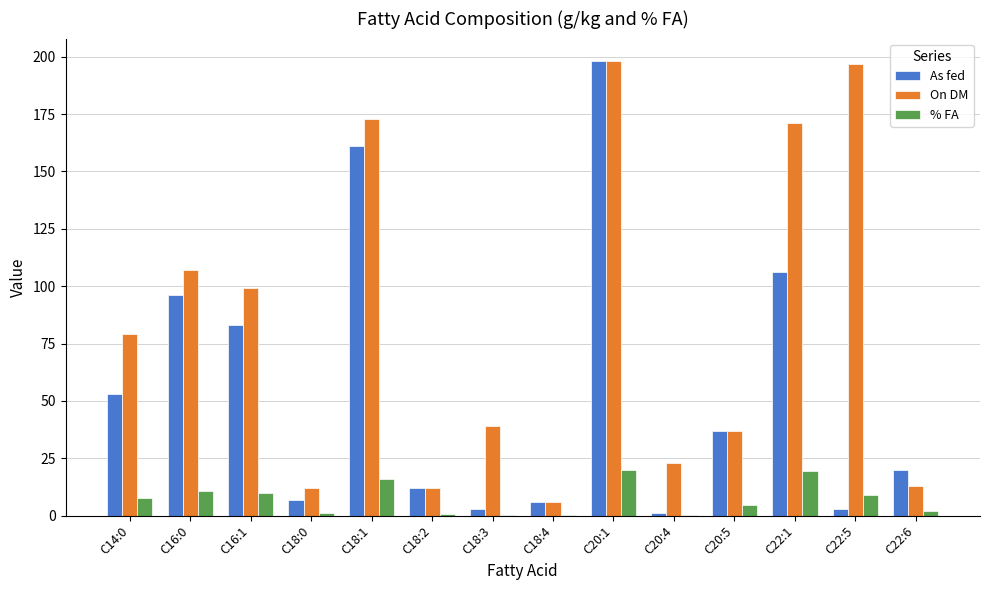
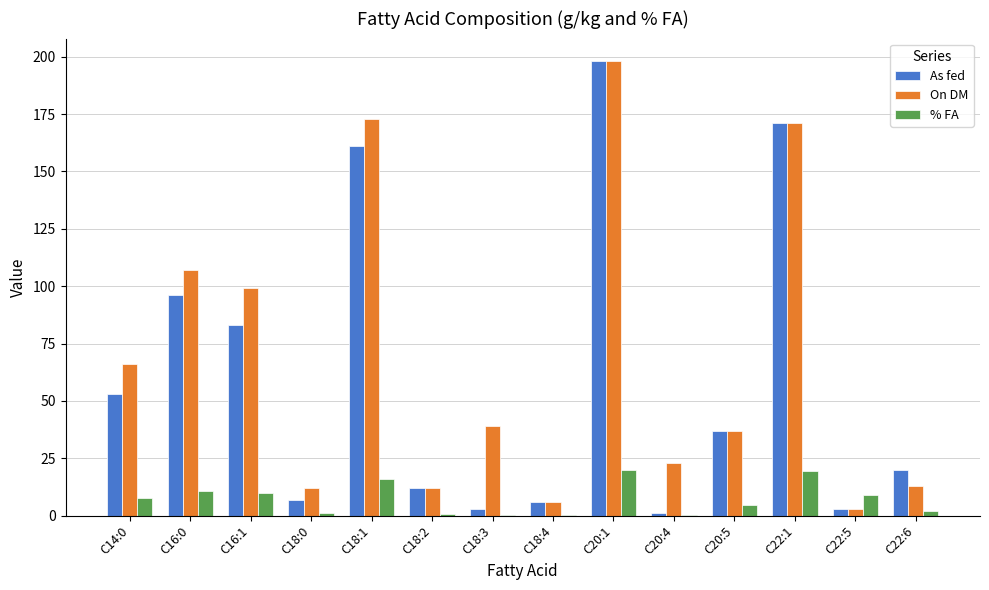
  {
    "As fed": {
      "C14:0": 53,
      "C16:0": 96,
      "C16:1": 83,
      "C18:0": 7,
      "C18:1": 161,
      "C18:2": 12,
      "C18:3": 3,
      "C18:4": 6,
      "C20:1": 198,
      "C20:5": 37,
-     "C22:1": 106,
+     "C22:1": 171,
      "C22:5": 3,
      "C22:6": 20
    },
    "On DM": {
-     "C14:0": 79,
+     "C14:0": 66,
      "C16:0": 107,
      "C16:1": 99,
      "C18:0": 12,
      "C18:1": 173,
      "C18:2": 12,
      "C18:3": 39,
      "C18:4": 6,
      "C20:1": 198,
      "C20:4": 23,
      "C20:5": 37,
      "C22:1": 171,
-     "C22:5": 197,
+     "C22:5": 3,
      "C22:6": 13
    },
    "% FA": {
      "C14:0": 8,
      "C16:0": 11,
      "C16:1": 10,
      "C18:0": 1,
      "C18:1": 16,
      "C20:1": 20,
      "C20:5": 5,
      "C22:1": 20,
      "C22:5": 9,
      "C22:6": 2
    }
  }
